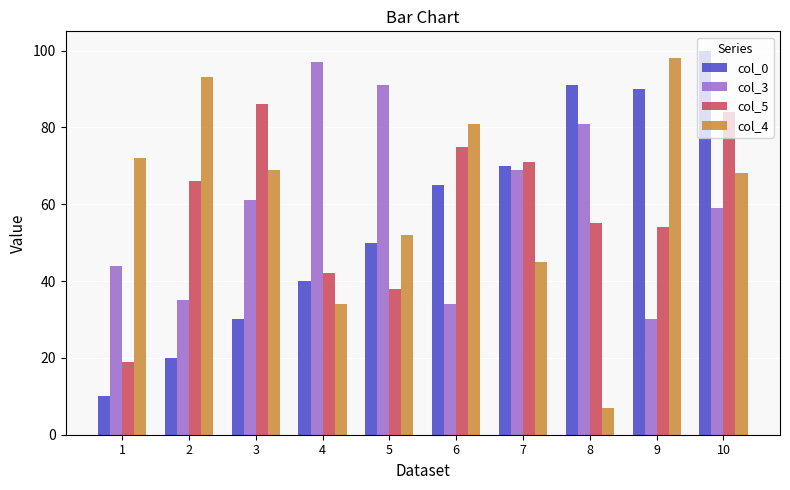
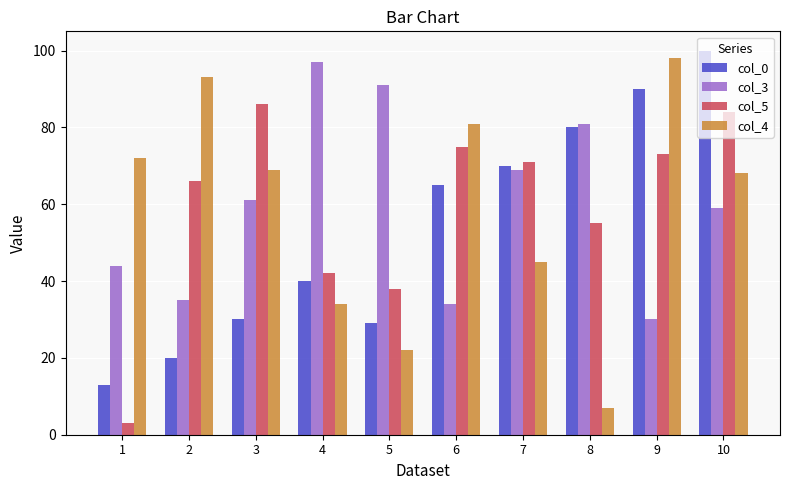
  {
    "col_0": {
-     "1": 10,
+     "1": 13,
      "2": 20,
      "3": 30,
      "4": 40,
-     "5": 50,
+     "5": 29,
      "6": 65,
      "7": 70,
-     "8": 91,
+     "8": 80,
      "9": 90
    },
    "col_3": {
      "1": 44,
      "2": 35,
      "3": 61,
      "4": 97,
      "5": 91,
      "6": 34,
      "7": 69,
      "8": 81,
      "9": 30,
      "10": 59
    },
    "col_5": {
-     "1": 19,
+     "1": 3,
      "2": 66,
      "3": 86,
      "4": 42,
      "5": 38,
      "6": 75,
      "7": 71,
      "8": 55,
-     "9": 54
+     "9": 73
    },
    "col_4": {
      "1": 72,
      "2": 93,
      "3": 69,
      "4": 34,
-     "5": 52,
+     "5": 22,
      "6": 81,
      "7": 45,
      "8": 7,
      "9": 98,
      "10": 68
    }
  }
